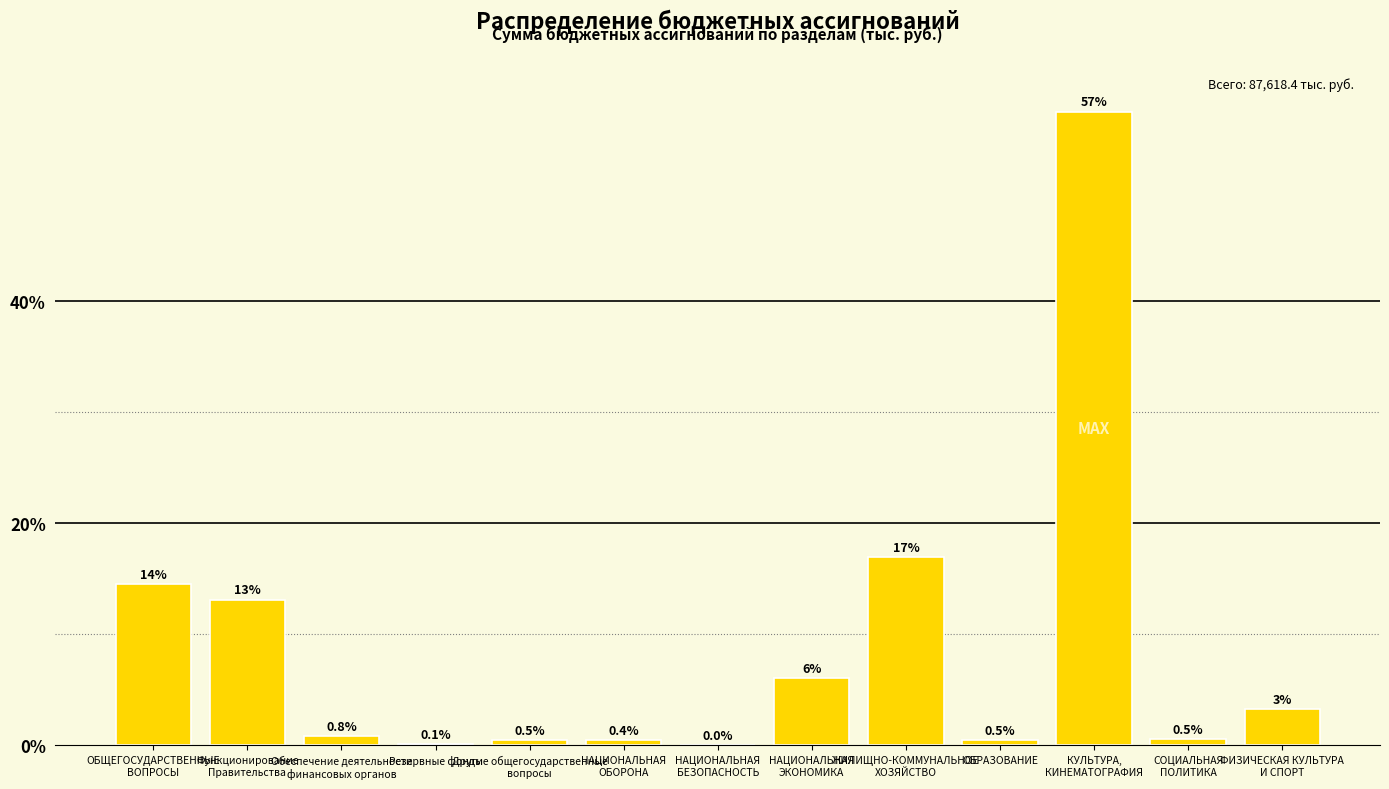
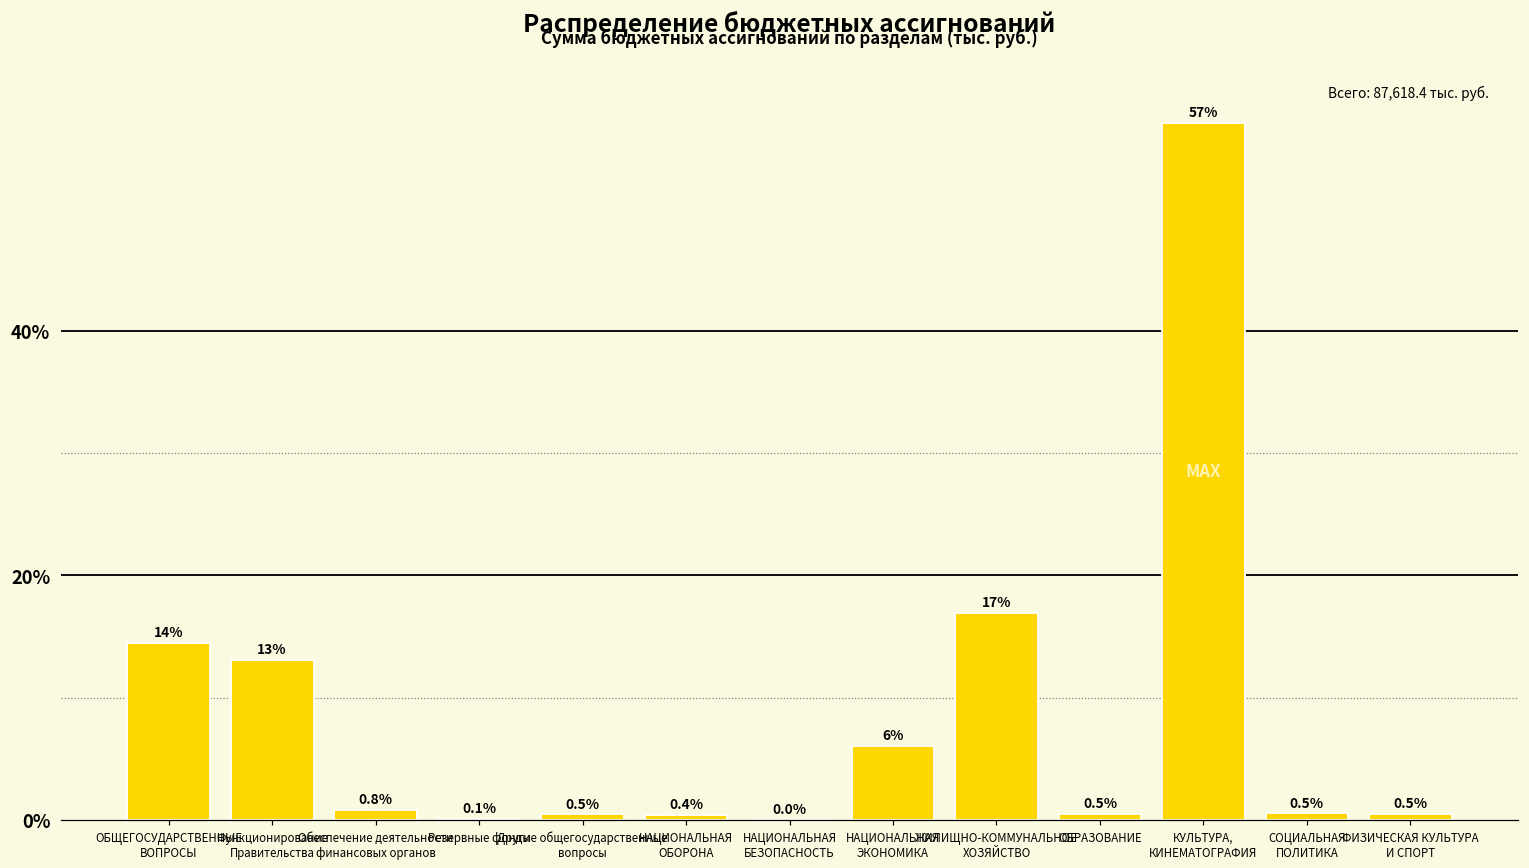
  {
    "НАЦИОНАЛЬНАЯ БЕЗОПАСНОСТЬ": "0.0%",
    "КУЛЬТУРА, КИНЕМАТОГРАФИЯ": "57%",
    "СОЦИАЛЬНАЯ ПОЛИТИКА": "0.5%",
-   "ФИЗИЧЕСКАЯ КУЛЬТУРА И СПОРТ": "3%"
+   "ФИЗИЧЕСКАЯ КУЛЬТУРА И СПОРТ": "0.5%"
  }
